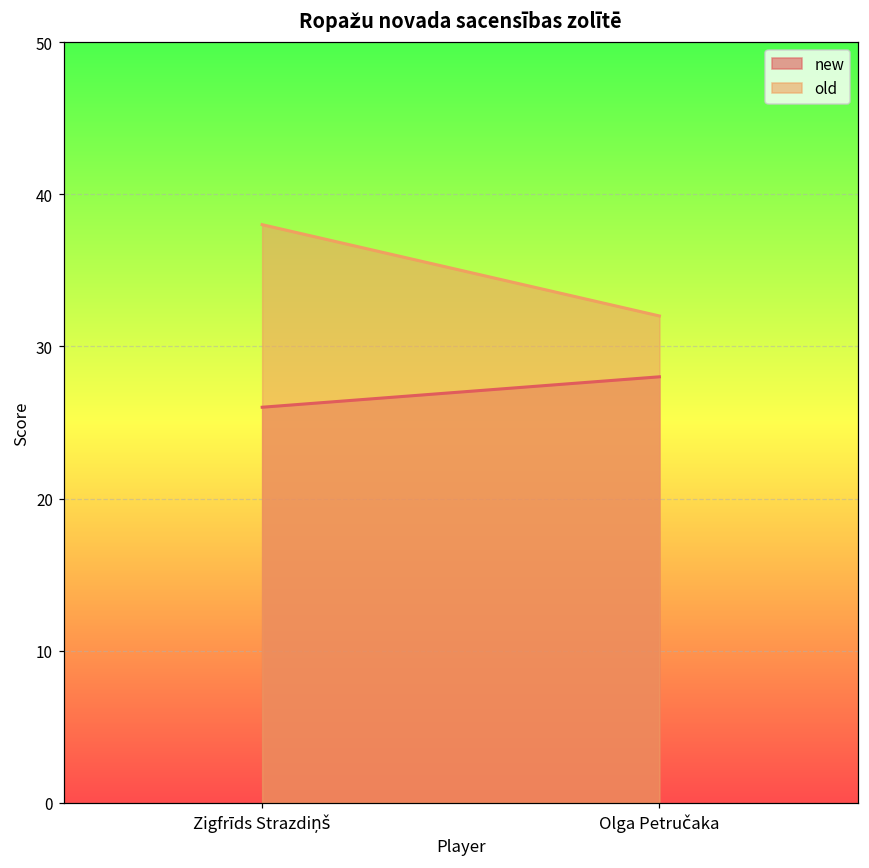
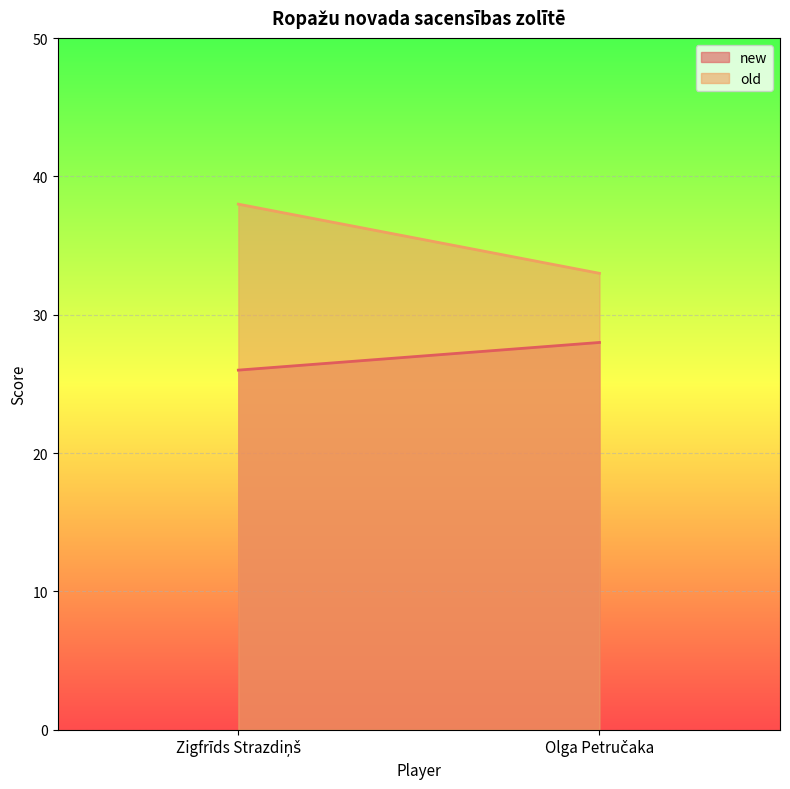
  {
    "new": {
      "Zigfrīds Strazdiņš": 26,
      "Olga Petručaka": 28
    },
    "old": {
      "Zigfrīds Strazdiņš": 38,
-     "Olga Petručaka": 32
+     "Olga Petručaka": 33
    }
  }
